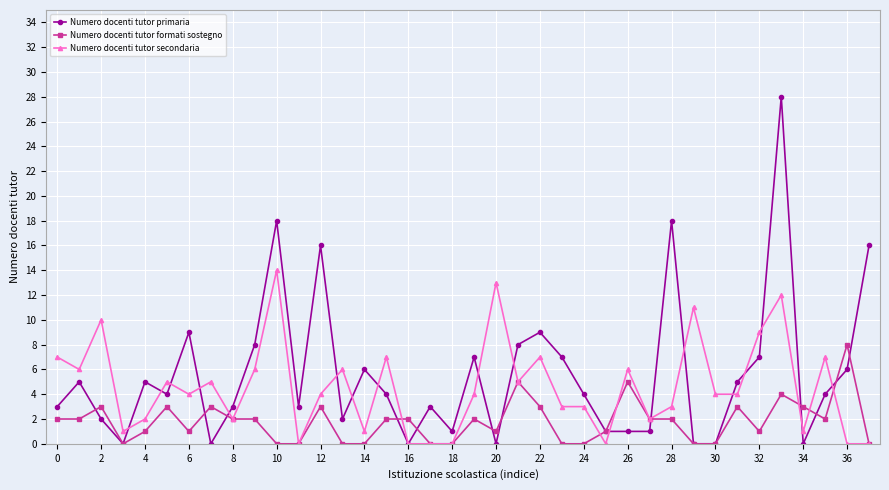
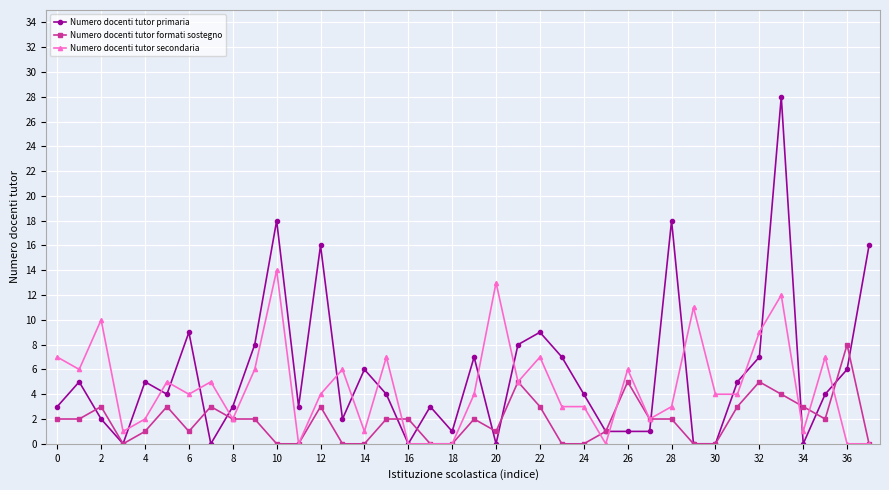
  {
    "Numero docenti tutor primaria": {
      "0": 3,
      "2": 2,
      "4": 5,
      "6": 9,
      "8": 3,
      "10": 18,
      "12": 16,
      "14": 6,
      "18": 1,
      "20": 0,
      "22": 9,
      "24": 4,
      "26": 1,
      "28": 18,
      "32": 7,
      "34": 0,
      "36": 6
    },
    "Numero docenti tutor formati sostegno": {
      "0": 2,
      "2": 3,
      "4": 1,
      "6": 1,
      "10": 0,
      "12": 3,
      "14": 0,
      "16": 2,
      "20": 1,
      "22": 3,
      "24": 0,
      "26": 5,
      "28": 2,
-     "32": 1,
+     "32": 5,
      "34": 3,
      "36": 8
    },
    "Numero docenti tutor secondaria": {
      "0": 7,
      "2": 10,
      "4": 2,
      "6": 4,
      "10": 14,
      "12": 4,
      "14": 1,
      "20": 13,
      "22": 7,
      "24": 3,
      "26": 6,
      "28": 3,
      "30": 4,
      "32": 9,
      "34": 1,
      "36": 0
    }
  }
